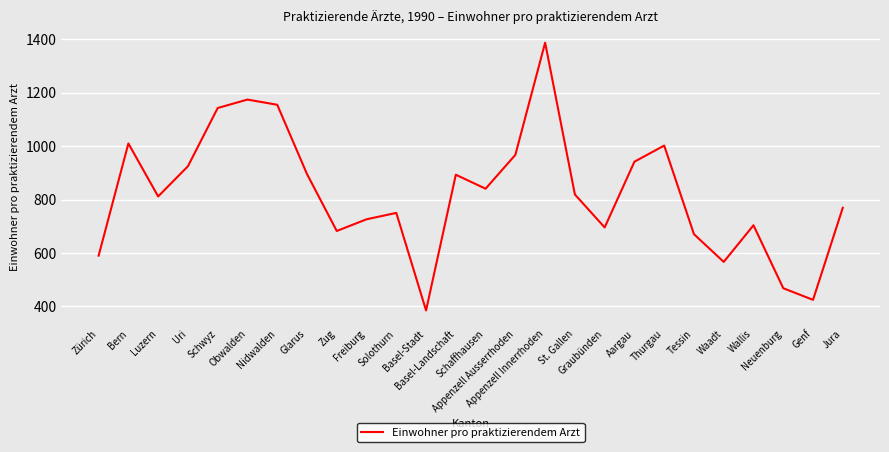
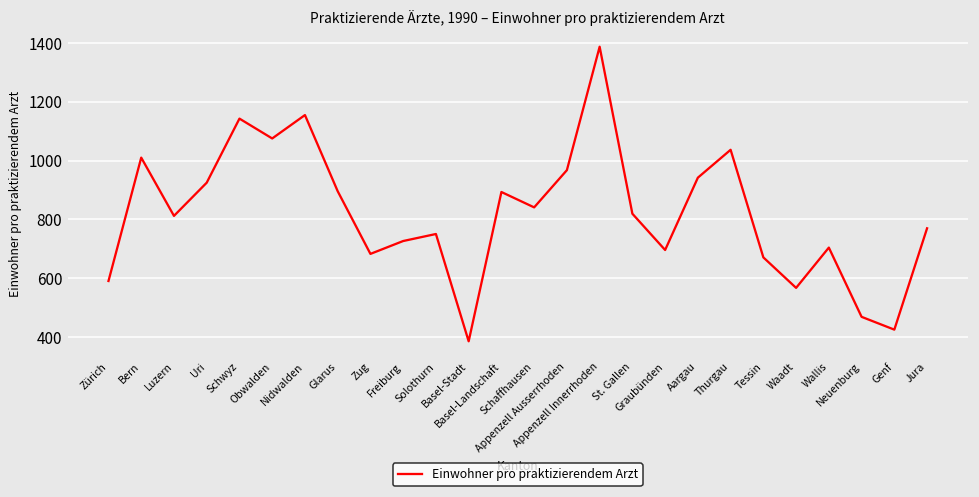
  {
    "Zürich": 590,
    "Bern": 1010,
    "Luzern": 810,
    "Uri": 920,
    "Schwyz": 1140,
-   "Obwalden": 1170,
+   "Obwalden": 1080,
    "Nidwalden": 1150,
    "Glarus": 900,
    "Zug": 680,
    "Freiburg": 730,
    "Solothurn": 750,
    "Basel-Stadt": 380,
    "Basel-Landschaft": 890,
    "Schaffhausen": 840,
    "Appenzell Ausserrhoden": 970,
    "Appenzell Innerrhoden": 1390,
    "St. Gallen": 820,
    "Graubünden": 700,
    "Aargau": 940,
-   "Thurgau": 1000,
+   "Thurgau": 1040,
    "Tessin": 670,
    "Waadt": 570,
    "Wallis": 700,
    "Neuenburg": 470,
    "Genf": 420,
    "Jura": 770
  }
